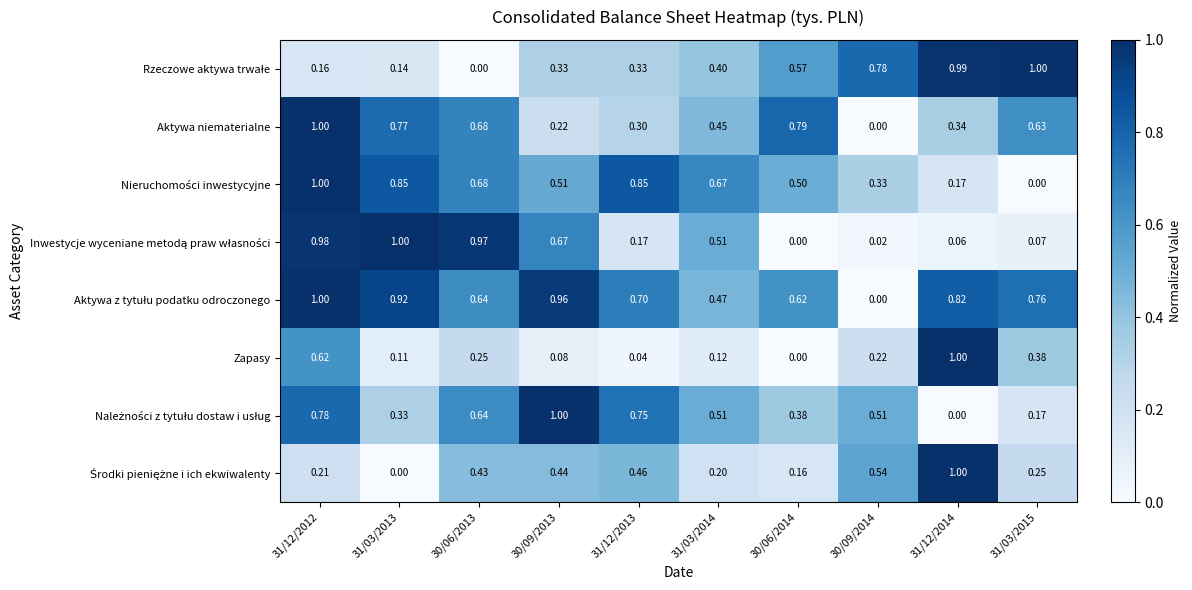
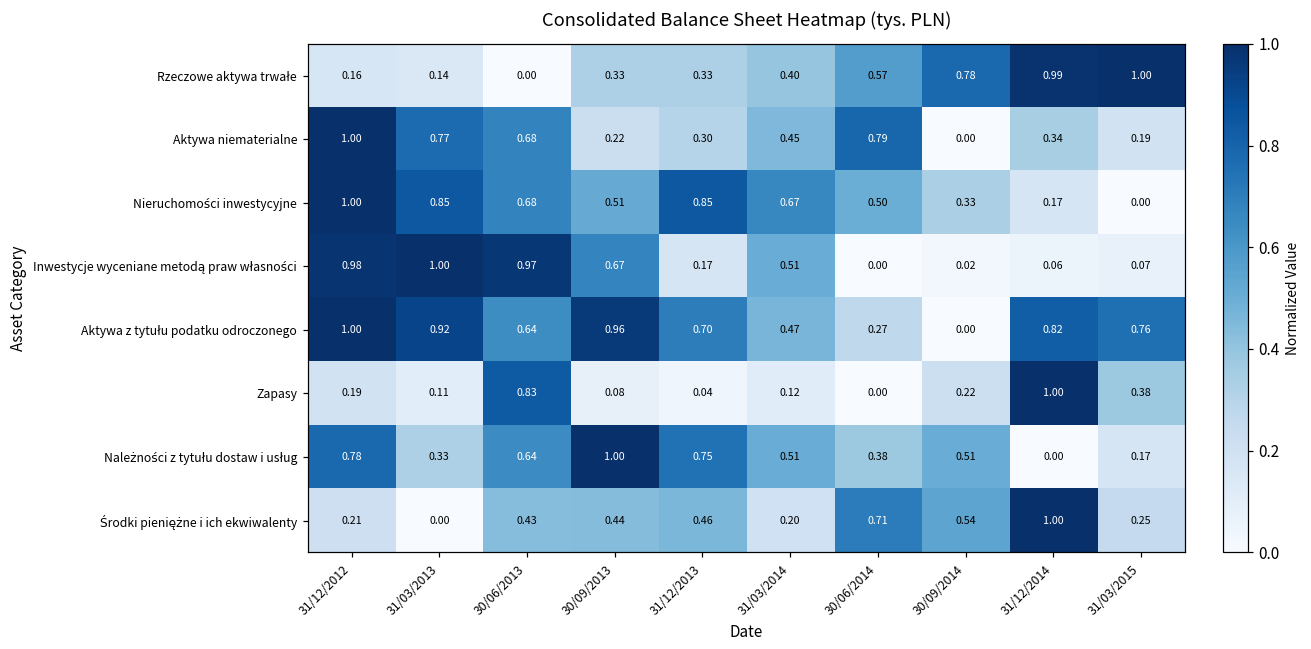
  {
    "Rzeczowe aktywa trwałe": {
      "31/12/2012": 0.16,
      "31/03/2013": 0.14,
      "30/06/2013": 0.00,
      "30/09/2013": 0.33,
      "31/12/2013": 0.33,
      "31/03/2014": 0.40,
      "30/06/2014": 0.57,
      "30/09/2014": 0.78,
      "31/12/2014": 0.99,
      "31/03/2015": 1.00
    },
    "Aktywa niematerialne": {
      "31/12/2012": 1.00,
      "31/03/2013": 0.77,
      "30/06/2013": 0.68,
      "30/09/2013": 0.22,
      "31/12/2013": 0.30,
      "31/03/2014": 0.45,
      "30/06/2014": 0.79,
      "30/09/2014": 0.00,
      "31/12/2014": 0.34,
-     "31/03/2015": 0.63
+     "31/03/2015": 0.19
    },
    "Nieruchomości inwestycyjne": {
      "31/12/2012": 1.00,
      "31/03/2013": 0.85,
      "30/06/2013": 0.68,
      "30/09/2013": 0.51,
      "31/12/2013": 0.85,
      "31/03/2014": 0.67,
      "30/06/2014": 0.50,
      "30/09/2014": 0.33,
      "31/12/2014": 0.17,
      "31/03/2015": 0.00
    },
    "Inwestycje wyceniane metodą praw własności": {
      "31/12/2012": 0.98,
      "31/03/2013": 1.00,
      "30/06/2013": 0.97,
      "30/09/2013": 0.67,
      "31/12/2013": 0.17,
      "31/03/2014": 0.51,
      "30/06/2014": 0.00,
      "30/09/2014": 0.02,
      "31/12/2014": 0.06,
      "31/03/2015": 0.07
    },
    "Aktywa z tytułu podatku odroczonego": {
      "31/12/2012": 1.00,
      "31/03/2013": 0.92,
      "30/06/2013": 0.64,
      "30/09/2013": 0.96,
      "31/12/2013": 0.70,
      "31/03/2014": 0.47,
-     "30/06/2014": 0.62,
+     "30/06/2014": 0.27,
      "30/09/2014": 0.00,
      "31/12/2014": 0.82,
      "31/03/2015": 0.76
    },
    "Zapasy": {
-     "31/12/2012": 0.62,
+     "31/12/2012": 0.19,
      "31/03/2013": 0.11,
-     "30/06/2013": 0.25,
+     "30/06/2013": 0.83,
      "30/09/2013": 0.08,
      "31/12/2013": 0.04,
      "31/03/2014": 0.12,
      "30/06/2014": 0.00,
      "30/09/2014": 0.22,
      "31/12/2014": 1.00,
      "31/03/2015": 0.38
    },
    "Należności z tytułu dostaw i usług": {
      "31/12/2012": 0.78,
      "31/03/2013": 0.33,
      "30/06/2013": 0.64,
      "30/09/2013": 1.00,
      "31/12/2013": 0.75,
      "31/03/2014": 0.51,
      "30/06/2014": 0.38,
      "30/09/2014": 0.51,
      "31/12/2014": 0.00,
      "31/03/2015": 0.17
    },
    "Środki pieniężne i ich ekwiwalenty": {
      "31/12/2012": 0.21,
      "31/03/2013": 0.00,
      "30/06/2013": 0.43,
      "30/09/2013": 0.44,
      "31/12/2013": 0.46,
      "31/03/2014": 0.20,
-     "30/06/2014": 0.16,
+     "30/06/2014": 0.71,
      "30/09/2014": 0.54,
      "31/12/2014": 1.00,
      "31/03/2015": 0.25
    }
  }
